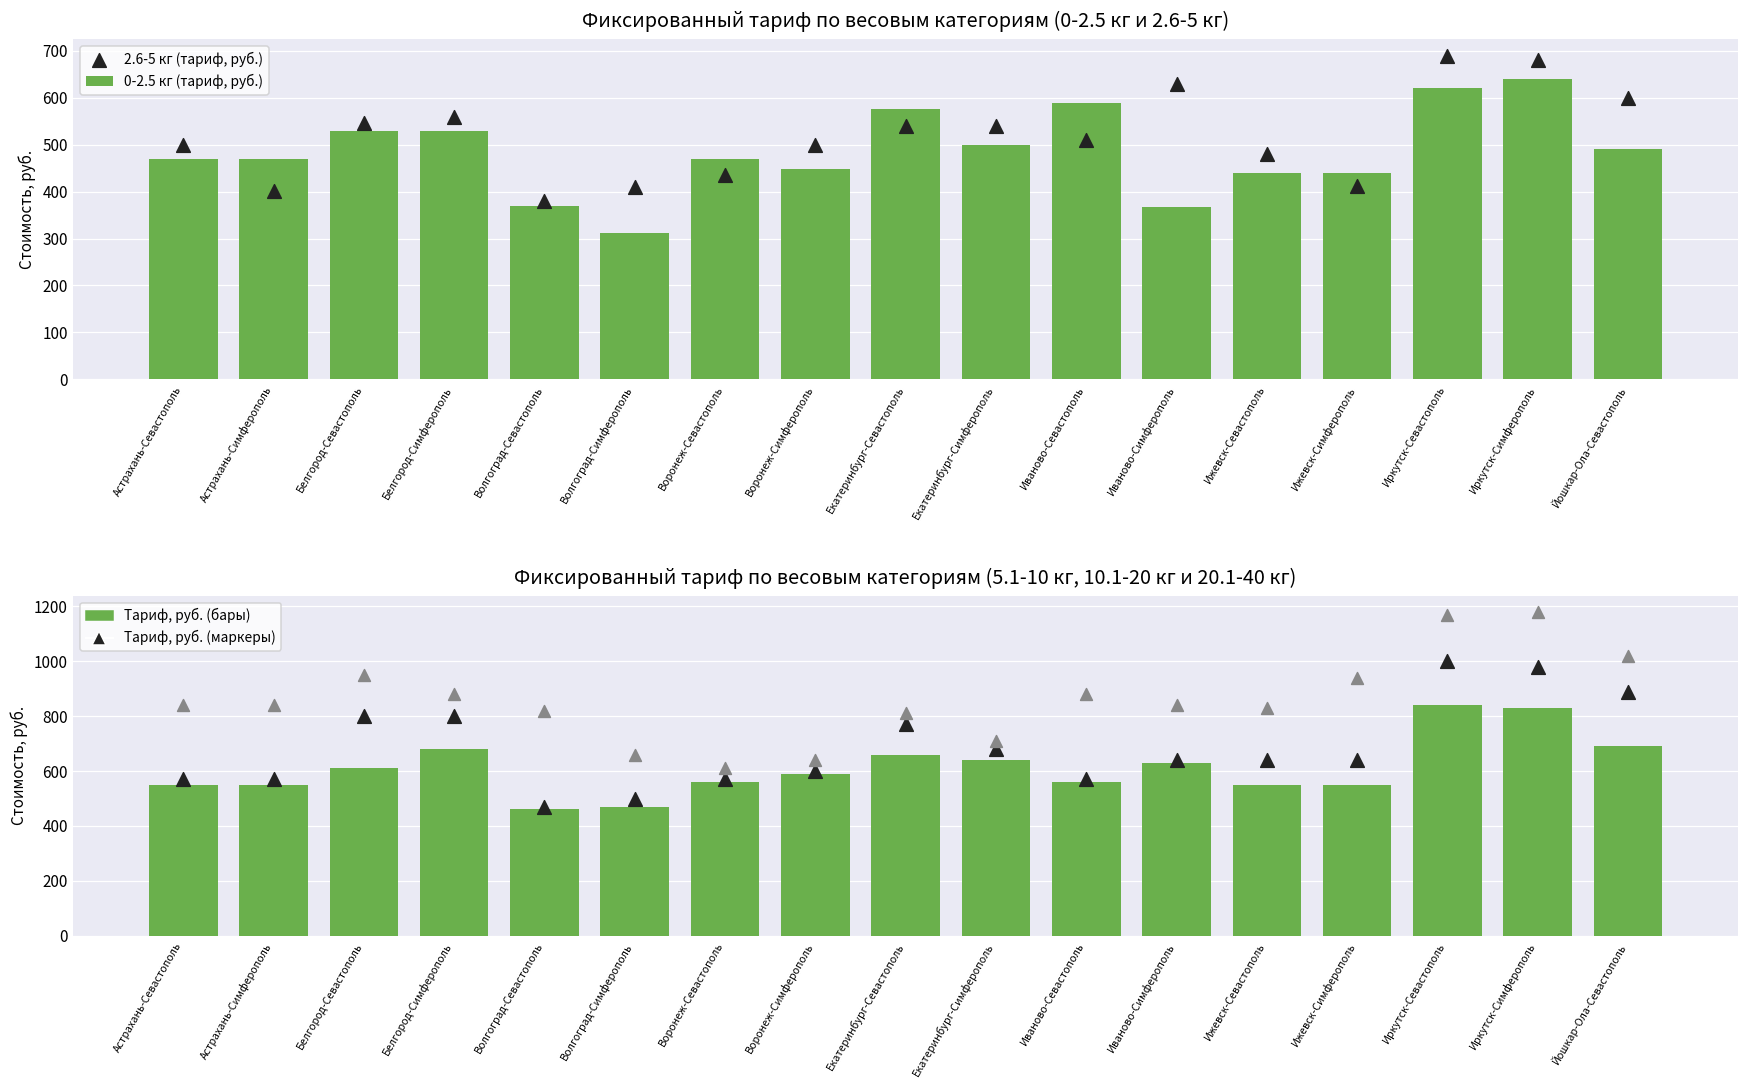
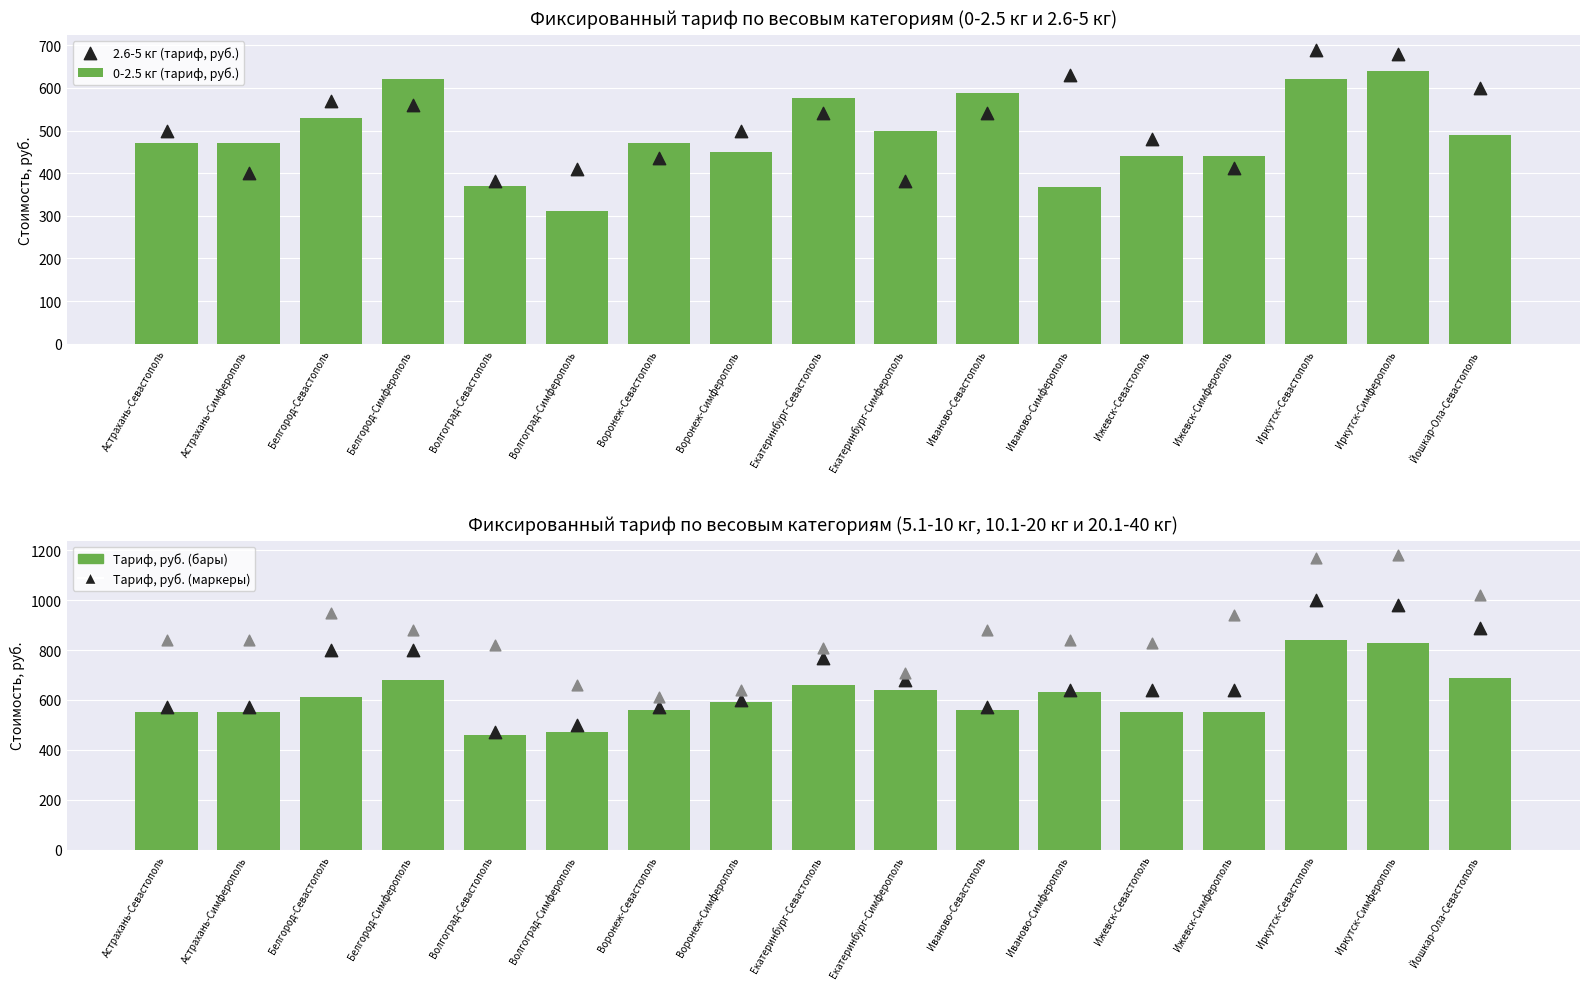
  {
    "Фиксированный тариф по весовым категориям (0-2.5 кг и 2.6-5 кг)": {
      "0-2.5 кг (тариф, руб.)": {
        "Астрахань-Севастополь": 470,
        "Астрахань-Симферополь": 470,
        "Белгород-Севастополь": 530,
-       "Белгород-Симферополь": 530,
+       "Белгород-Симферополь": 620,
        "Волгоград-Севастополь": 370,
        "Волгоград-Симферополь": 310,
        "Воронеж-Севастополь": 470,
        "Воронеж-Симферополь": 450,
        "Екатеринбург-Севастополь": 580,
        "Екатеринбург-Симферополь": 500,
        "Иваново-Севастополь": 590,
        "Иваново-Симферополь": 370,
        "Ижевск-Севастополь": 440,
        "Ижевск-Симферополь": 440,
        "Иркутск-Севастополь": 620,
        "Иркутск-Симферополь": 640,
        "Йошкар-Ола-Севастополь": 490
      },
      "2.6-5 кг (тариф, руб.)": {
-       "Белгород-Севастополь": 550,
-       "Екатеринбург-Симферополь": 540,
-       "Иваново-Севастополь": 510
+       "Белгород-Севастополь": 570,
+       "Екатеринбург-Симферополь": 380,
+       "Иваново-Севастополь": 540
      }
    }
  }
